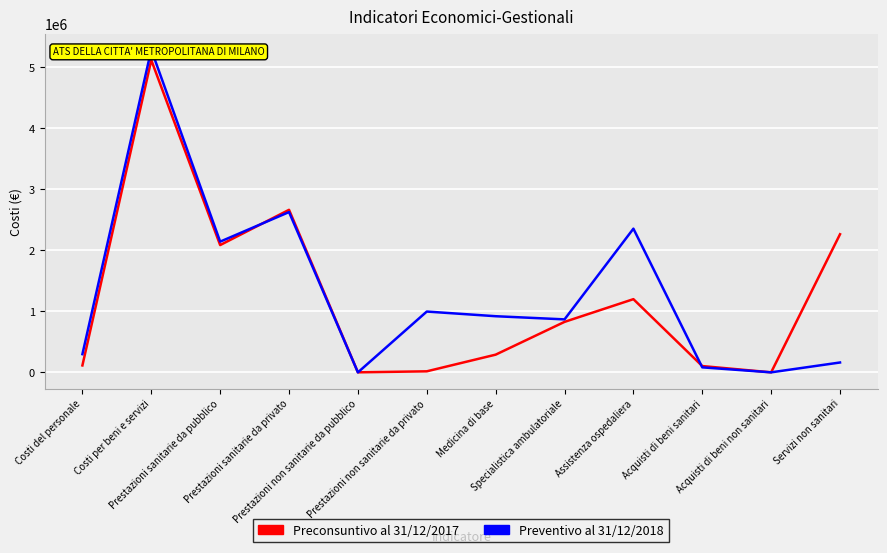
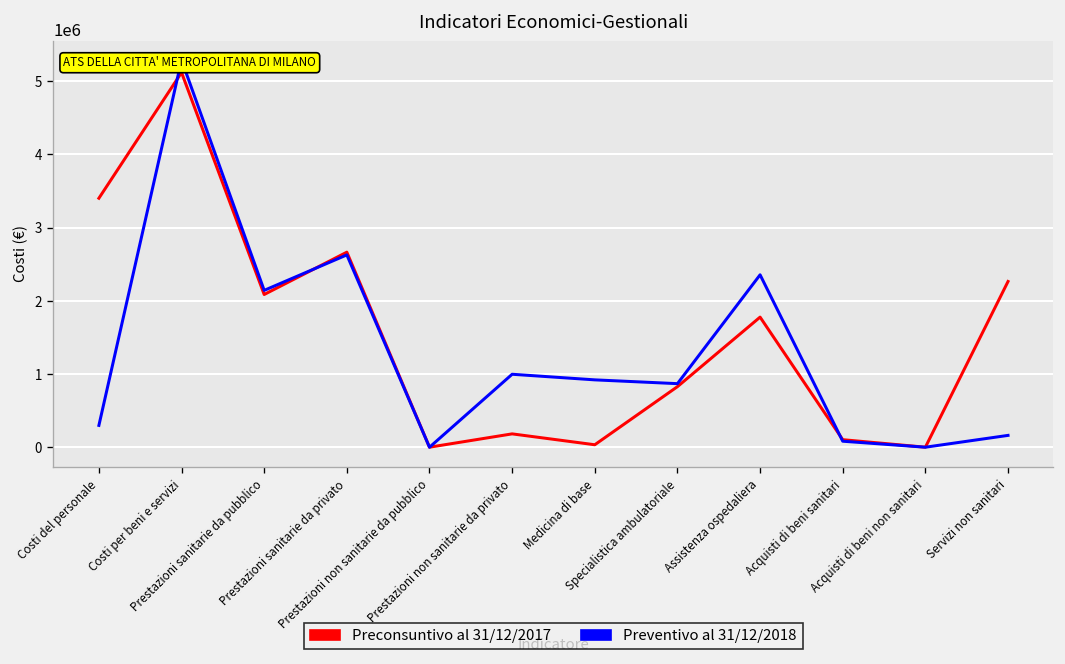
  {
    "Preconsuntivo al 31/12/2017": {
-     "Costi del personale": 100000,
+     "Costi del personale": 3400000,
      "Costi per beni e servizi": 5100000,
      "Prestazioni sanitarie da pubblico": 2100000,
-     "Prestazioni non sanitarie da privato": 0,
-     "Medicina di base": 300000,
-     "Assistenza ospedaliera": 1200000,
+     "Prestazioni non sanitarie da privato": 200000,
+     "Medicina di base": 0,
+     "Assistenza ospedaliera": 1800000,
      "Servizi non sanitari": 2300000
    },
    "Preventivo al 31/12/2018": {
      "Costi del personale": 300000,
      "Prestazioni sanitarie da pubblico": 2100000,
      "Prestazioni non sanitarie da privato": 1000000,
      "Medicina di base": 900000,
      "Assistenza ospedaliera": 2400000,
      "Servizi non sanitari": 200000
    }
  }
